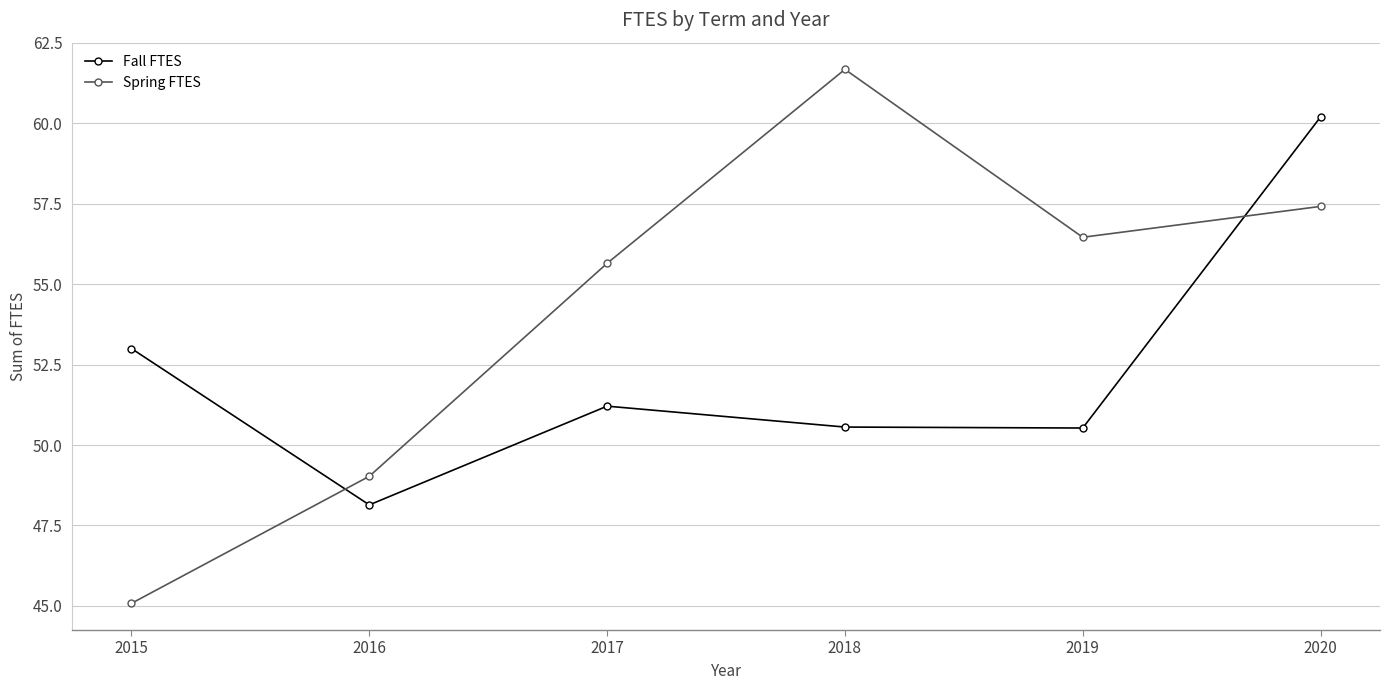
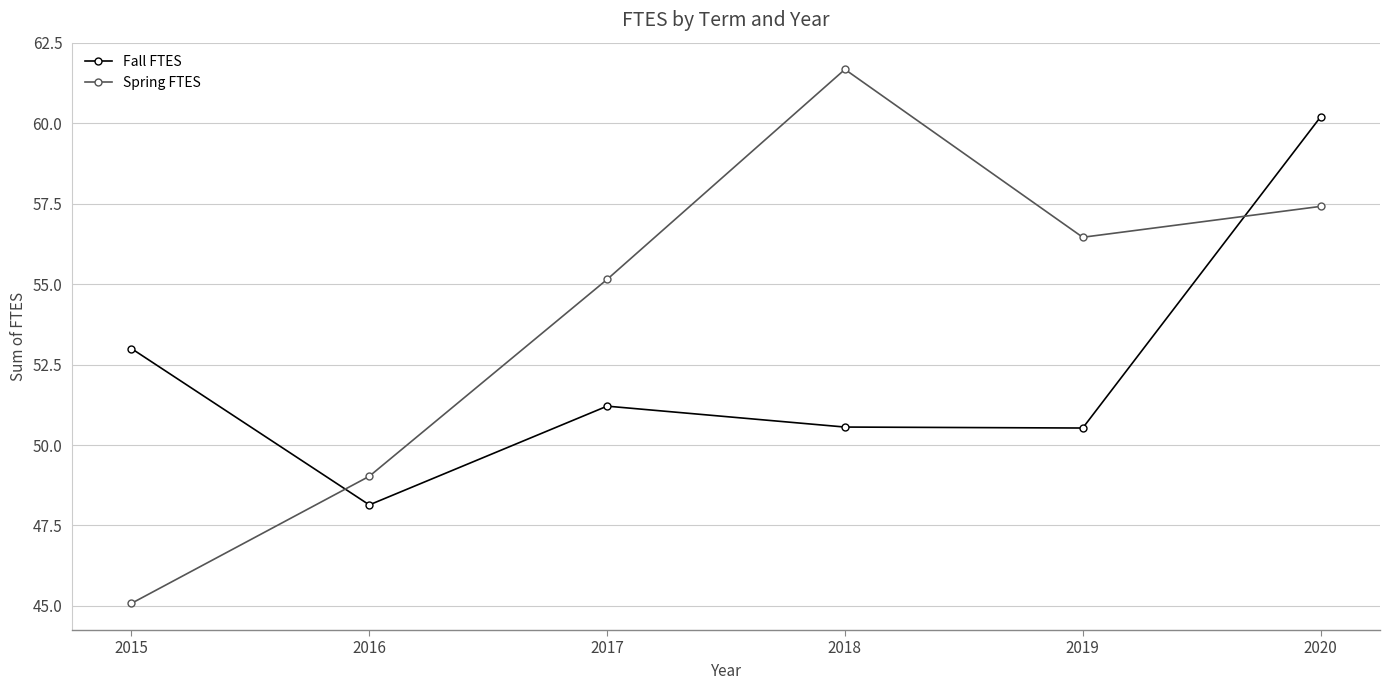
  {
    "Fall FTES": {
      "2015": 53.0,
      "2016": 48.1,
      "2017": 51.2,
      "2018": 50.6,
      "2019": 50.5,
      "2020": 60.2
    },
    "Spring FTES": {
      "2015": 45.1,
      "2016": 49.0,
-     "2017": 55.7,
+     "2017": 55.2,
      "2018": 61.7,
      "2019": 56.5,
      "2020": 57.4
    }
  }
